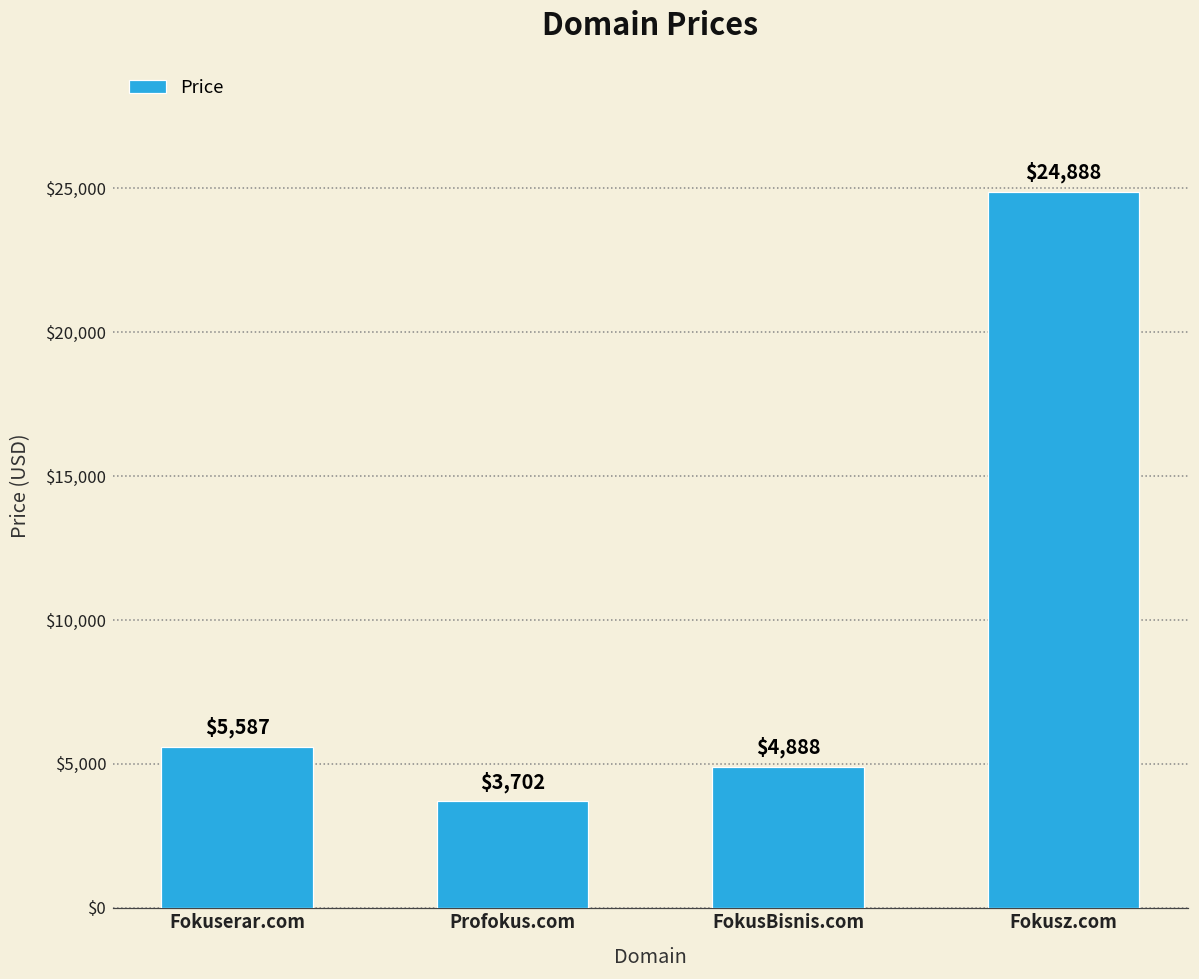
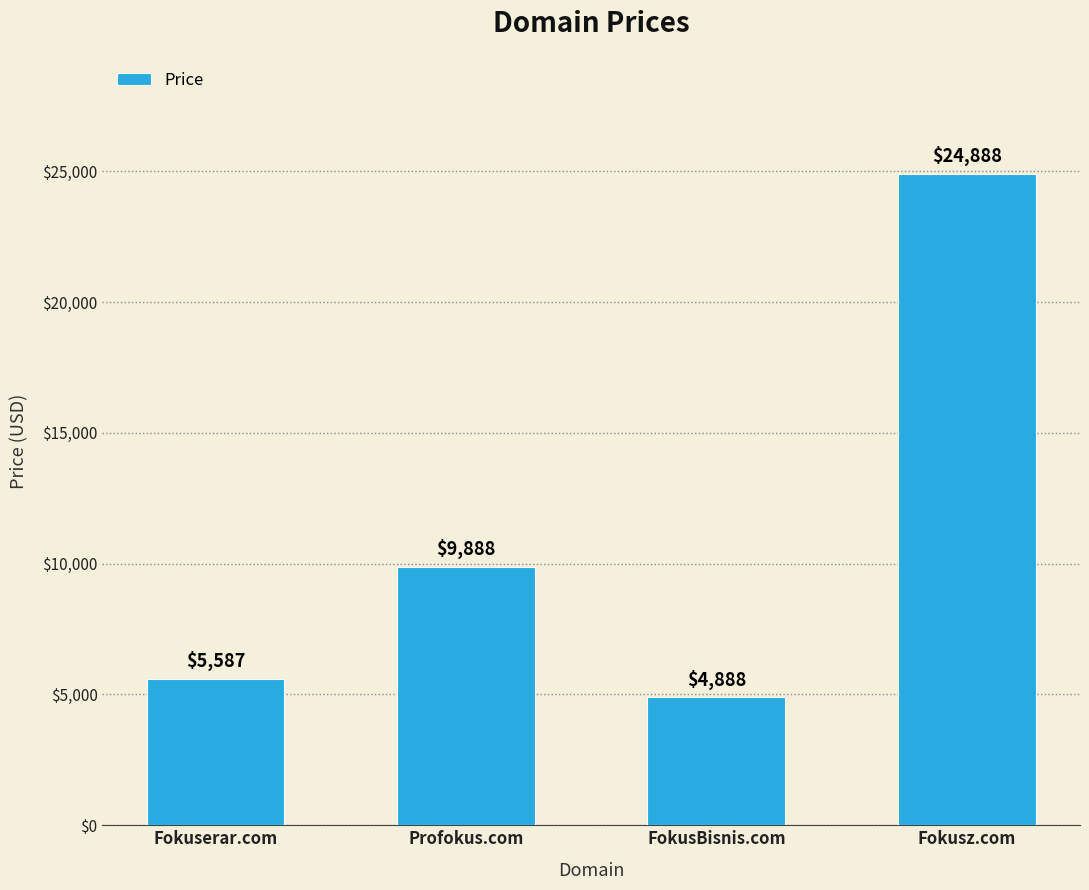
  {
    "Fokuserar.com": "$5,587",
-   "Profokus.com": "$3,702",
+   "Profokus.com": "$9,888",
    "FokusBisnis.com": "$4,888",
    "Fokusz.com": "$24,888"
  }
